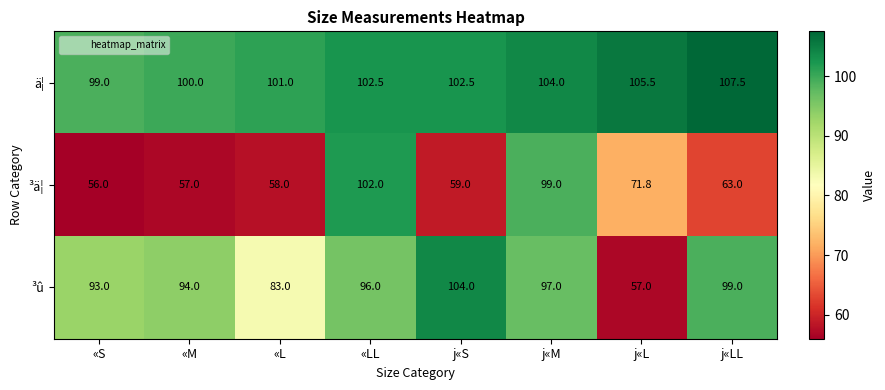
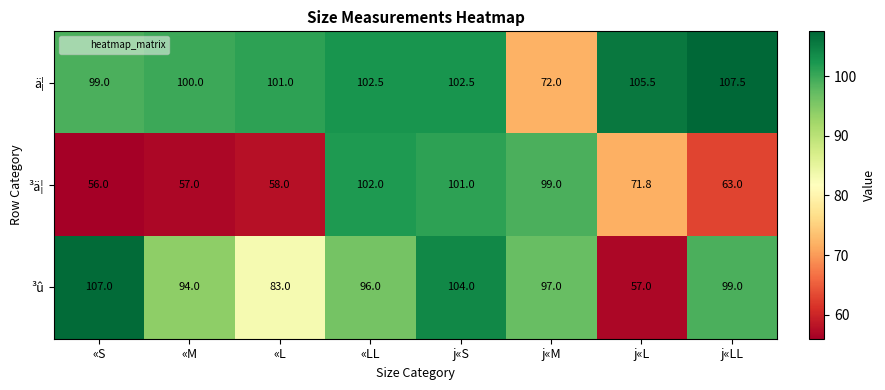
  {
    "ä¦": {
      "«S": 99.0,
      "«M": 100.0,
      "«L": 101.0,
      "«LL": 102.5,
      "j«S": 102.5,
-     "j«M": 104.0,
+     "j«M": 72.0,
      "j«L": 105.5,
      "j«LL": 107.5
    },
    "³ä¦": {
      "«S": 56.0,
      "«M": 57.0,
      "«L": 58.0,
      "«LL": 102.0,
-     "j«S": 59.0,
+     "j«S": 101.0,
      "j«M": 99.0,
      "j«L": 71.8,
      "j«LL": 63.0
    },
    "³û": {
-     "«S": 93.0,
+     "«S": 107.0,
      "«M": 94.0,
      "«L": 83.0,
      "«LL": 96.0,
      "j«S": 104.0,
      "j«M": 97.0,
      "j«L": 57.0,
      "j«LL": 99.0
    }
  }
